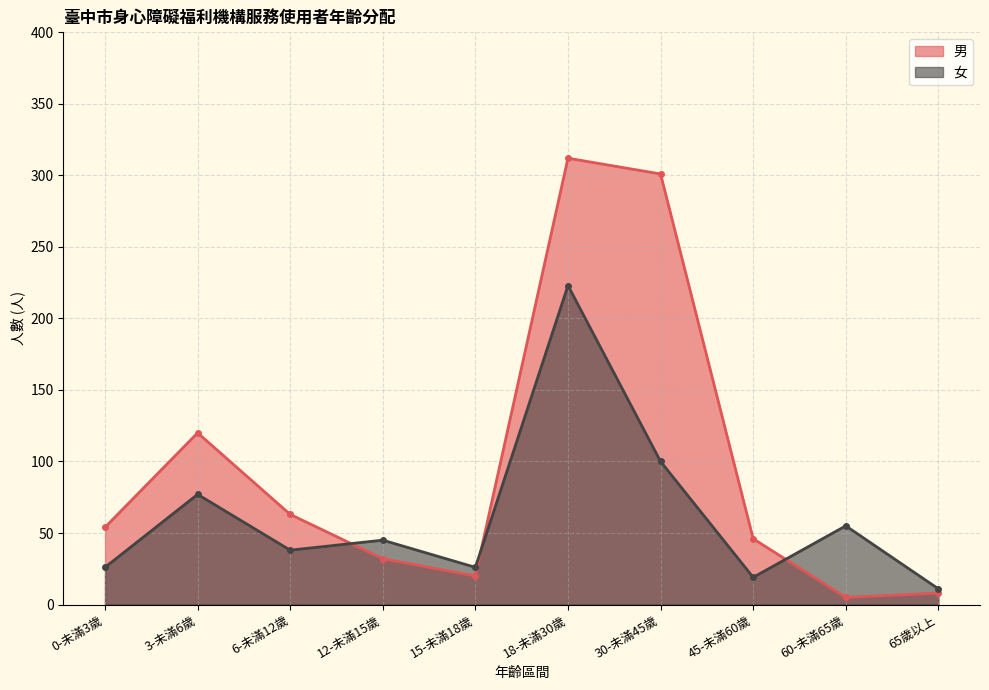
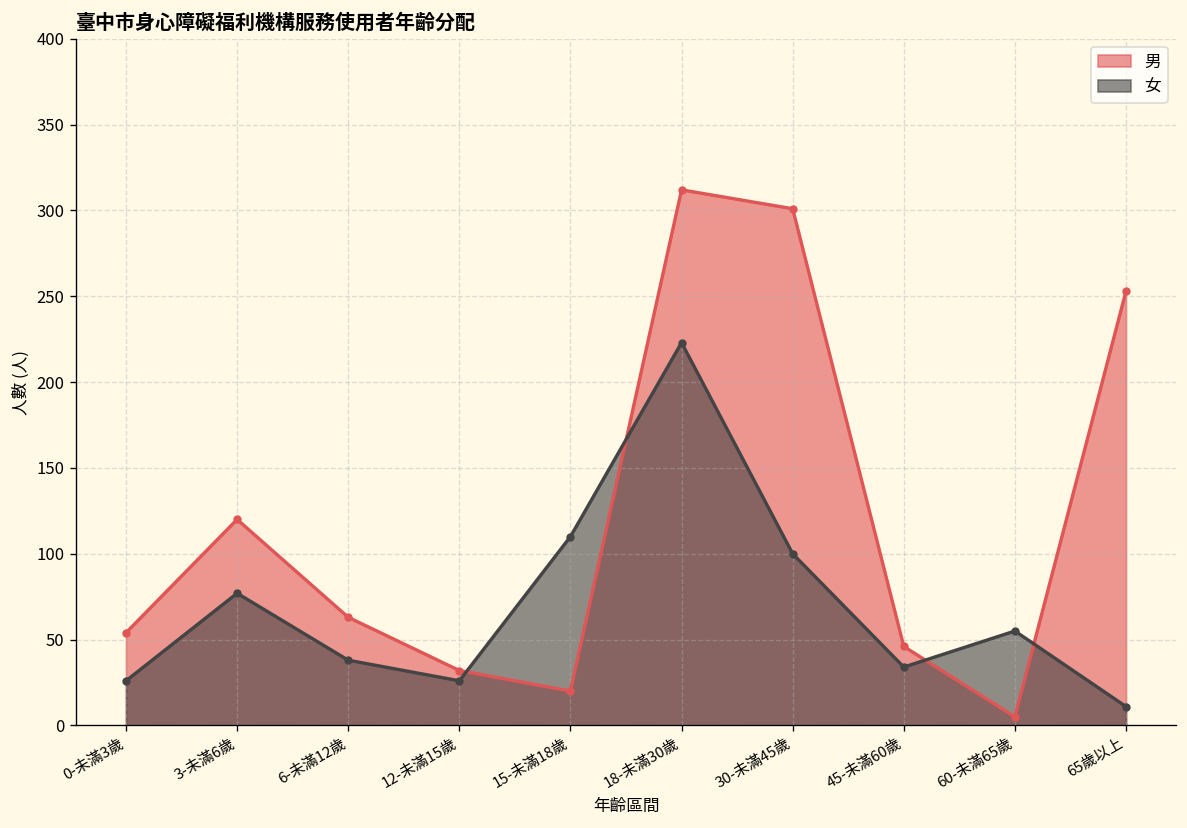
  {
    "男": {
      "0-未滿3歲": 54,
      "3-未滿6歲": 120,
      "6-未滿12歲": 63,
      "12-未滿15歲": 32,
      "15-未滿18歲": 20,
      "18-未滿30歲": 312,
      "30-未滿45歲": 301,
      "45-未滿60歲": 46,
      "60-未滿65歲": 5,
-     "65歲以上": 8
+     "65歲以上": 253
    },
    "女": {
      "0-未滿3歲": 26,
      "3-未滿6歲": 77,
      "6-未滿12歲": 38,
-     "12-未滿15歲": 45,
-     "15-未滿18歲": 26,
+     "12-未滿15歲": 26,
+     "15-未滿18歲": 110,
      "18-未滿30歲": 223,
      "30-未滿45歲": 100,
-     "45-未滿60歲": 19,
+     "45-未滿60歲": 34,
      "60-未滿65歲": 55,
      "65歲以上": 11
    }
  }
